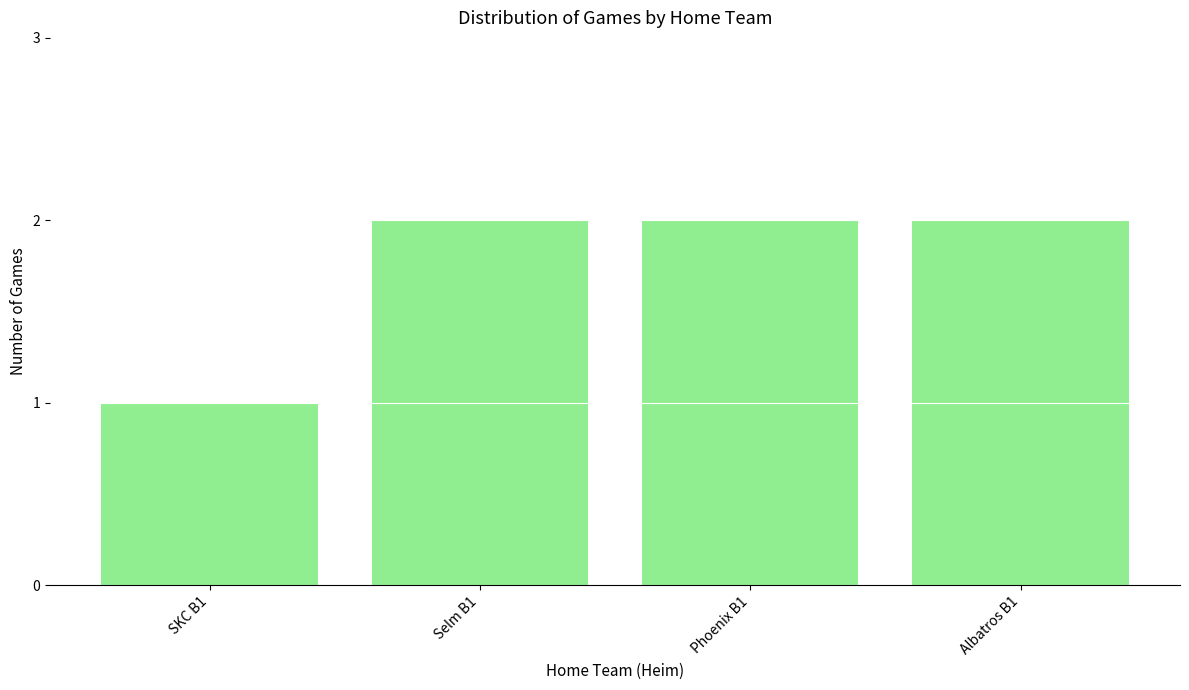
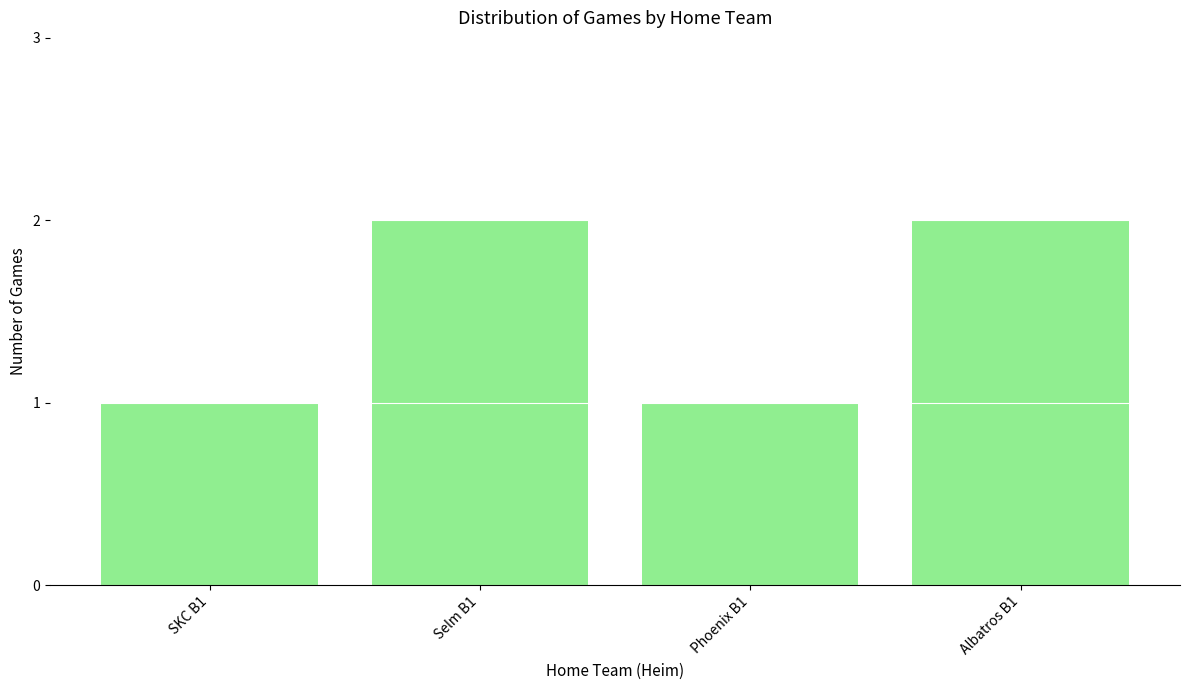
  {
    "SKC B1": 1,
    "Selm B1": 2,
-   "Phoenix B1": 2,
+   "Phoenix B1": 1,
    "Albatros B1": 2
  }
